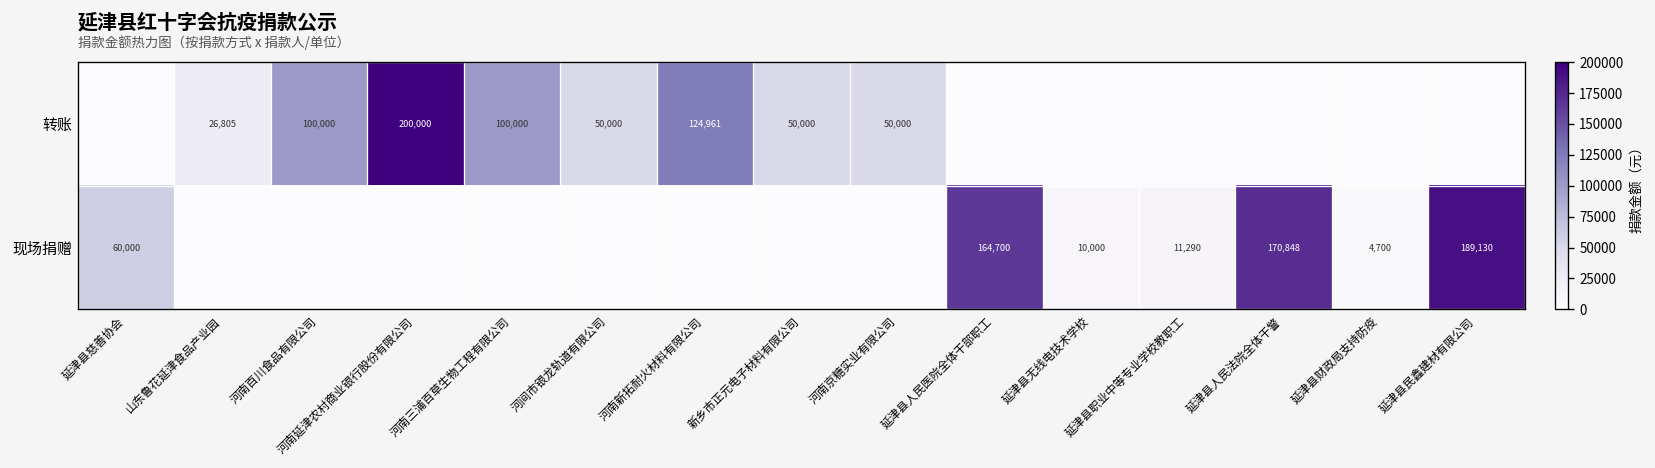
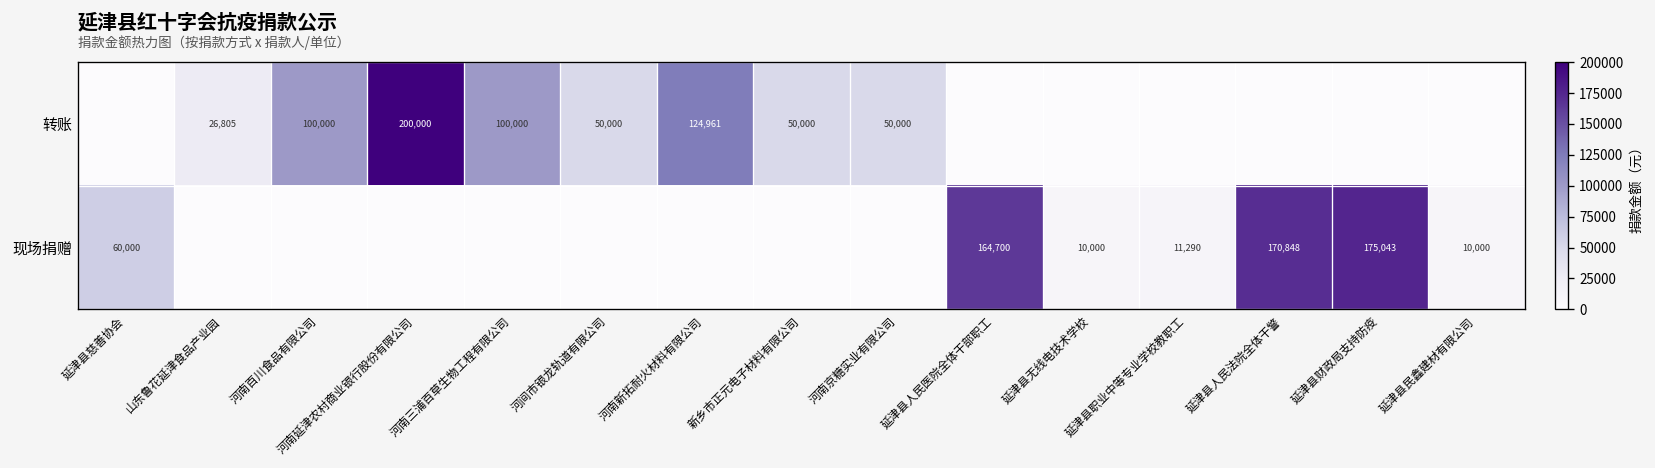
  {
    "转账": {
      "山东鲁花延津食品产业园": "26,805",
      "河南百川食品有限公司": "100,000",
      "河南延津农村商业银行股份有限公司": "200,000",
      "河南三浦百草生物工程有限公司": "100,000",
      "河间市银龙轨道有限公司": "50,000",
      "河南新拓耐火材料有限公司": "124,961",
      "新乡市正元电子材料有限公司": "50,000",
      "河南京糖实业有限公司": "50,000"
    },
    "现场捐赠": {
      "延津县慈善协会": "60,000",
      "延津县人民医院全体干部职工": "164,700",
      "延津县无线电技术学校": "10,000",
      "延津县职业中等专业学校教职工": "11,290",
      "延津县人民法院全体干警": "170,848",
-     "延津县财政局支持防疫": "4,700",
-     "延津县民鑫建材有限公司": "189,130"
+     "延津县财政局支持防疫": "175,043",
+     "延津县民鑫建材有限公司": "10,000"
    }
  }
